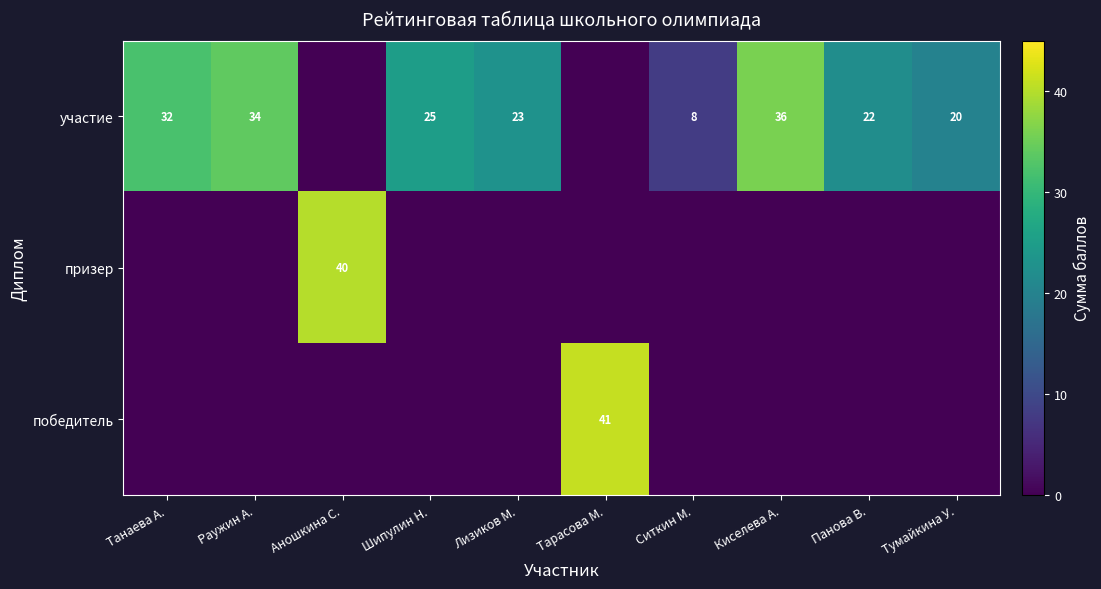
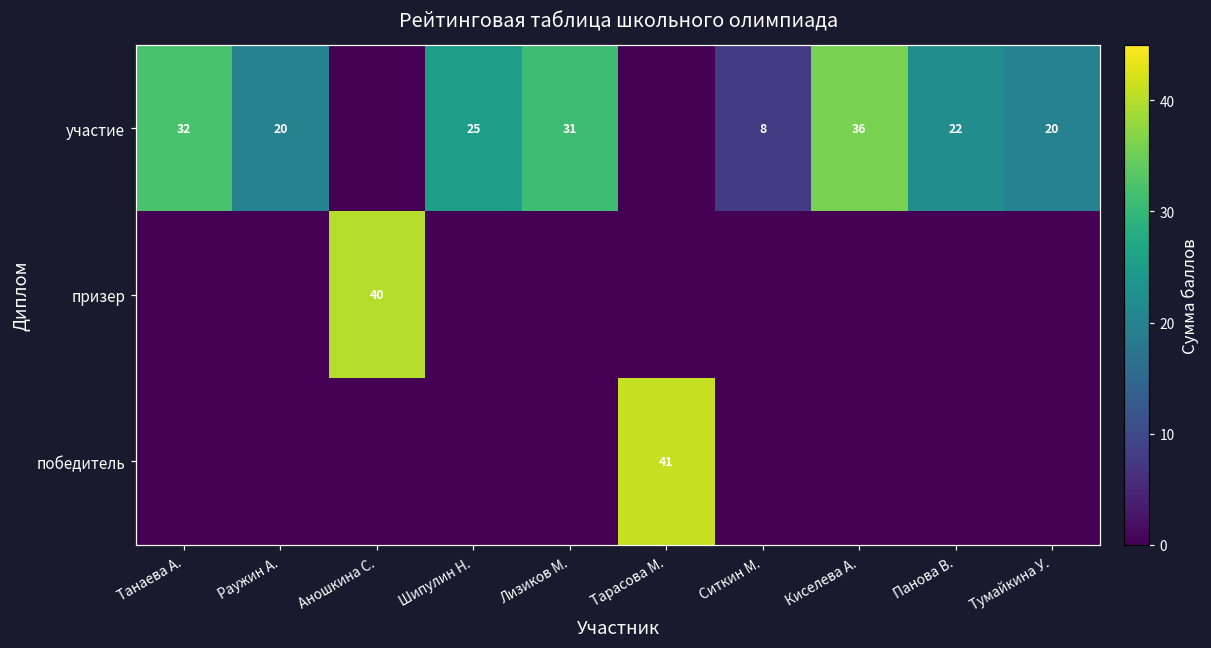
  {
    "участие": {
      "Танаева А.": 32,
-     "Раужин А.": 34,
+     "Раужин А.": 20,
      "Шипулин Н.": 25,
-     "Лизиков М.": 23,
+     "Лизиков М.": 31,
      "Ситкин М.": 8,
      "Киселева А.": 36,
      "Панова В.": 22,
      "Тумайкина У.": 20
    },
    "призер": {
      "Аношкина С.": 40
    },
    "победитель": {
      "Тарасова М.": 41
    }
  }
